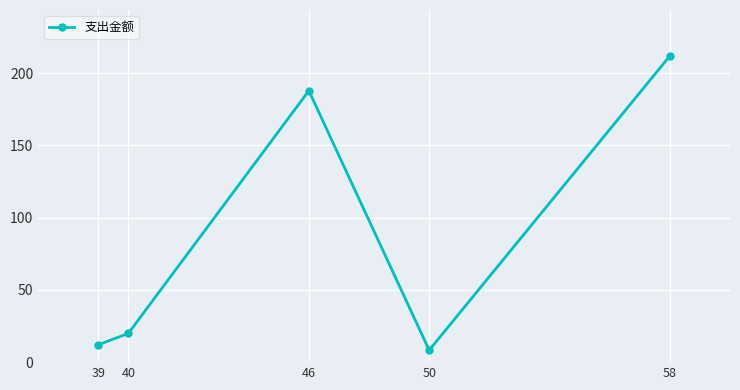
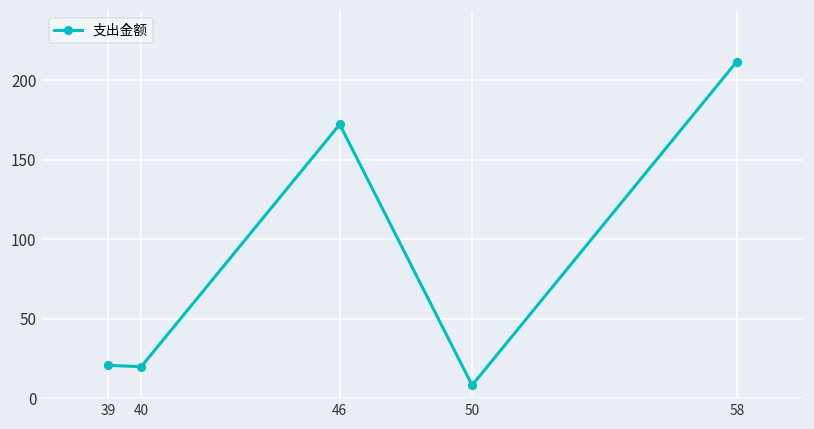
  {
-   "39": 12,
+   "39": 21,
    "40": 20,
-   "46": 188,
+   "46": 172,
    "50": 8,
    "58": 212
  }
